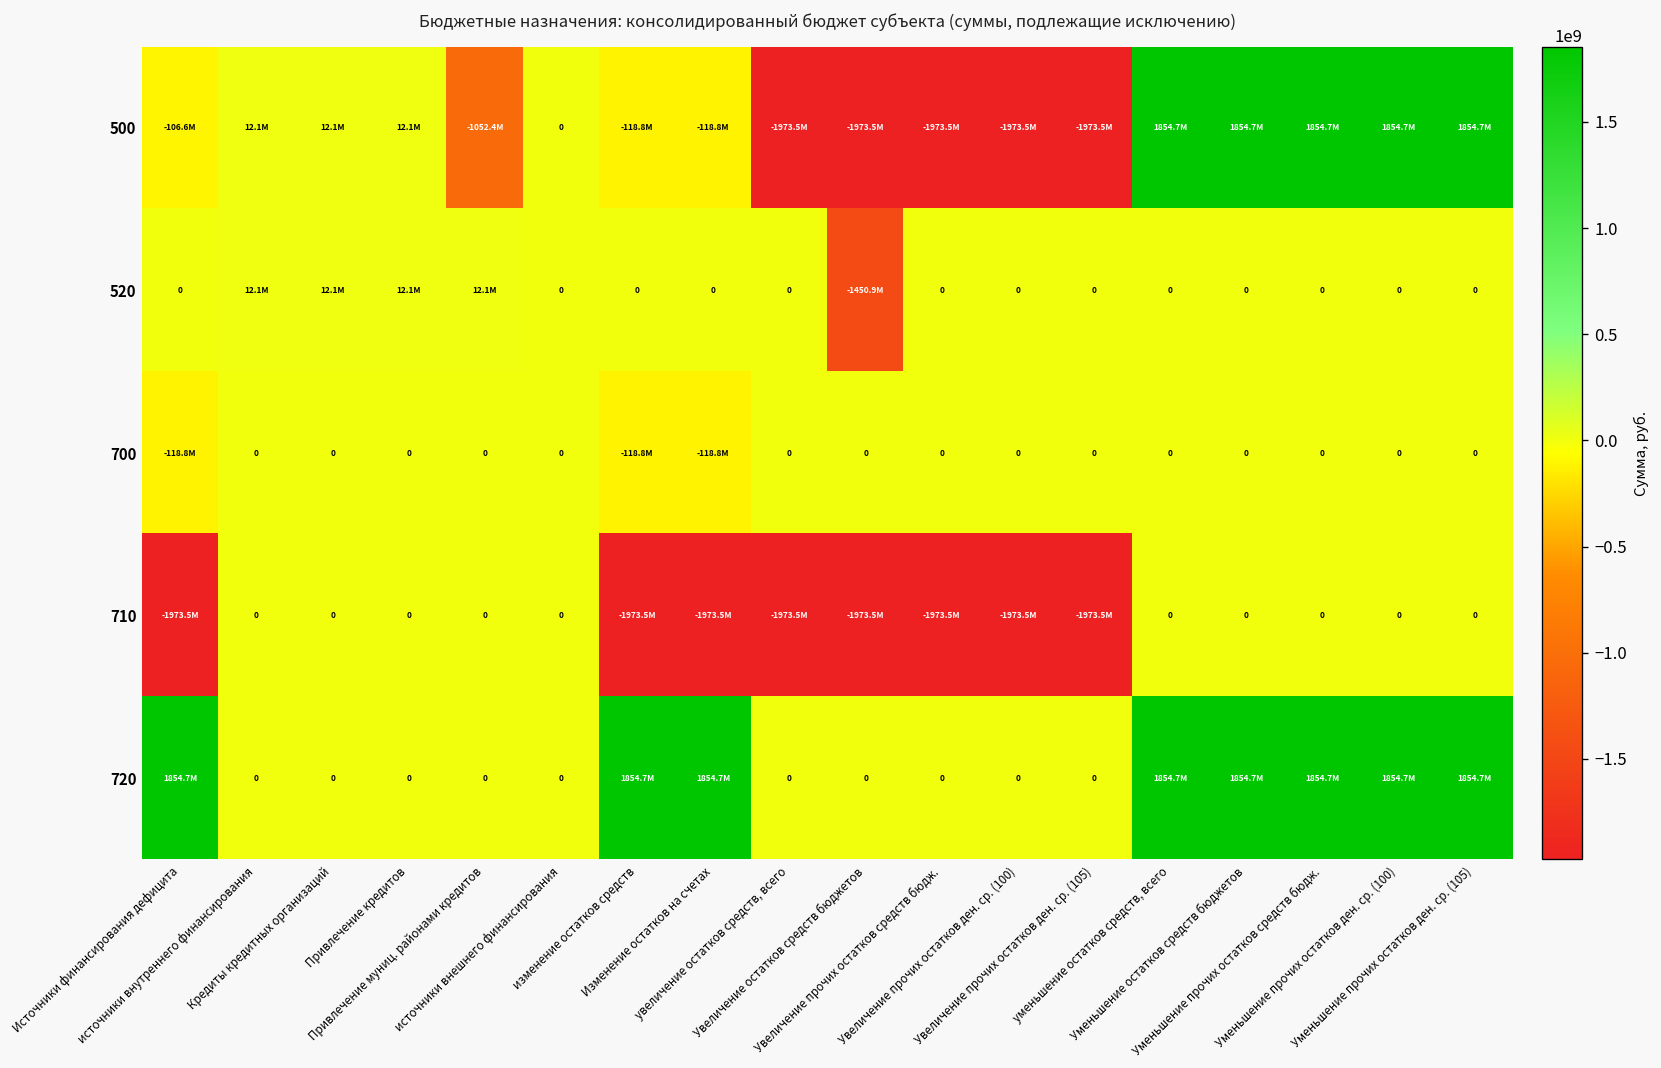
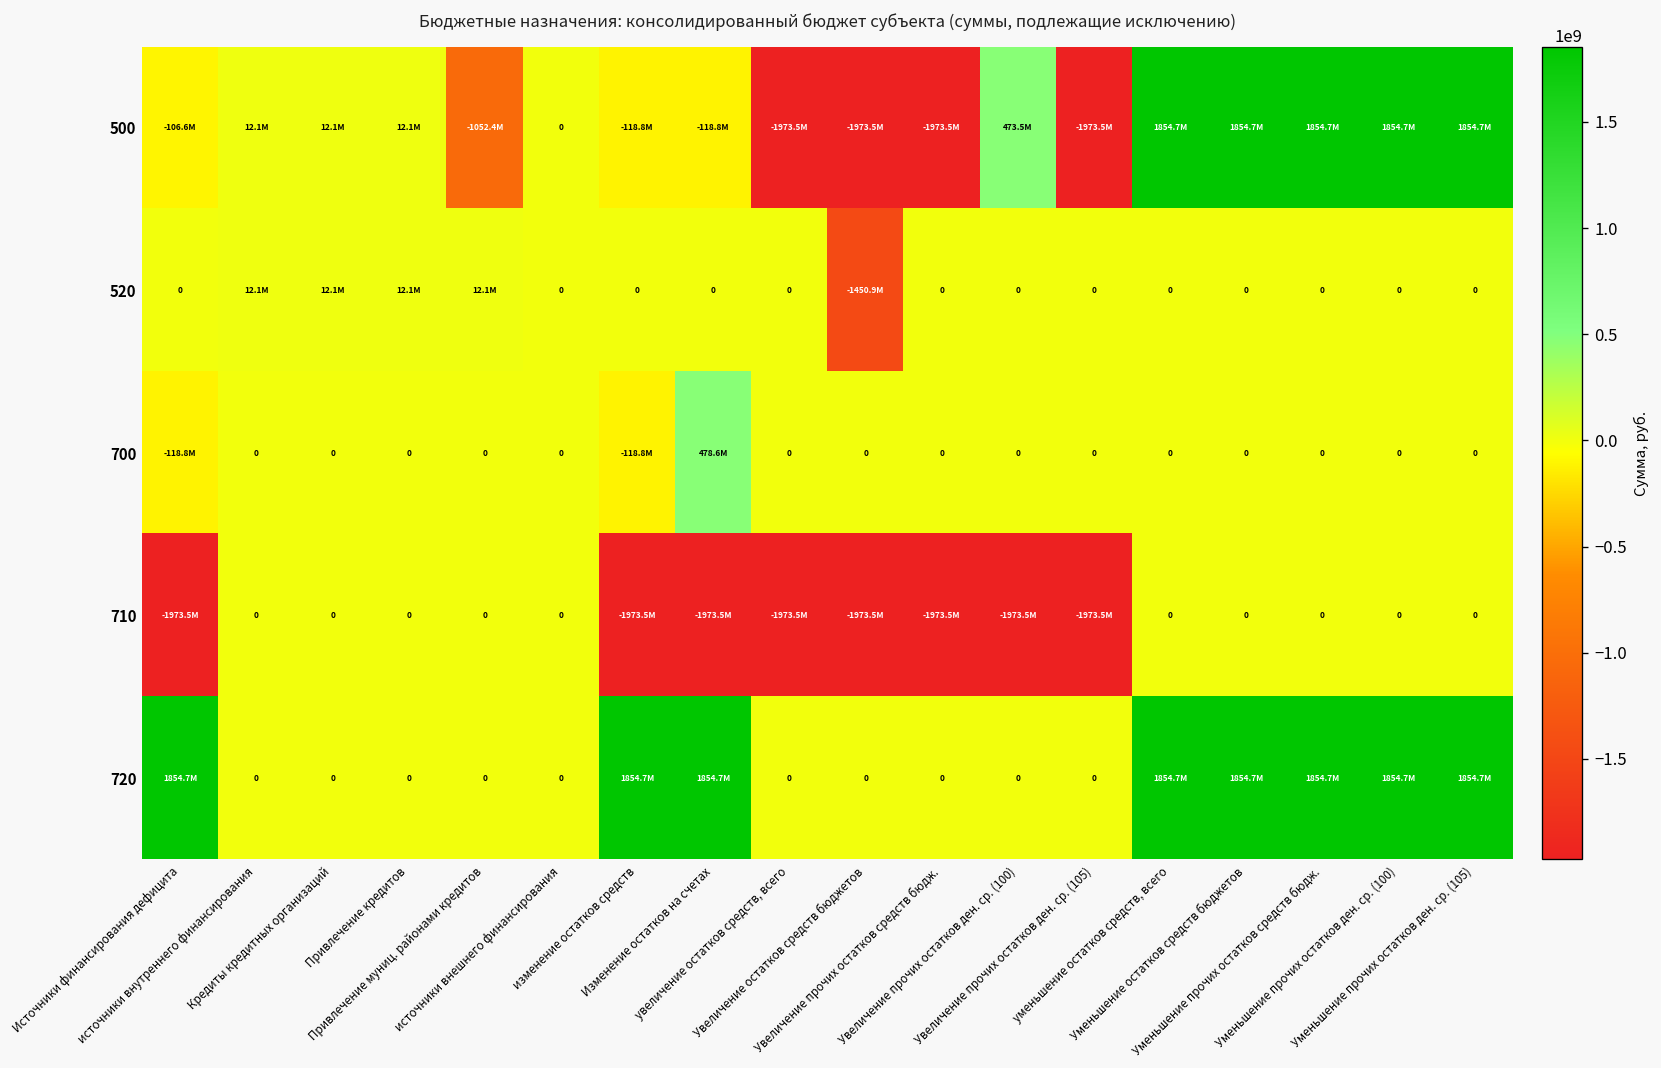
  {
    "500": {
      "Источники финансирования дефицита": "-106.6M",
      "источники внутреннего финансирования": "12.1M",
      "Кредиты кредитных организаций": "12.1M",
      "Привлечение кредитов": "12.1M",
      "Привлечение муниц. районами кредитов": "-1052.4M",
      "источники внешнего финансирования": "0",
      "изменение остатков средств": "-118.8M",
      "Изменение остатков на счетах": "-118.8M",
      "увеличение остатков средств, всего": "-1973.5M",
      "Увеличение остатков средств бюджетов": "-1973.5M",
      "Увеличение прочих остатков средств бюдж.": "-1973.5M",
-     "Увеличение прочих остатков ден. ср. (100)": "-1973.5M",
+     "Увеличение прочих остатков ден. ср. (100)": "473.5M",
      "Увеличение прочих остатков ден. ср. (105)": "-1973.5M",
      "уменьшение остатков средств, всего": "1854.7M",
      "Уменьшение остатков средств бюджетов": "1854.7M",
      "Уменьшение прочих остатков средств бюдж.": "1854.7M",
      "Уменьшение прочих остатков ден. ср. (100)": "1854.7M",
      "Уменьшение прочих остатков ден. ср. (105)": "1854.7M"
    },
    "520": {
      "Источники финансирования дефицита": "0",
      "источники внутреннего финансирования": "12.1M",
      "Кредиты кредитных организаций": "12.1M",
      "Привлечение кредитов": "12.1M",
      "Привлечение муниц. районами кредитов": "12.1M",
      "источники внешнего финансирования": "0",
      "изменение остатков средств": "0",
      "Изменение остатков на счетах": "0",
      "увеличение остатков средств, всего": "0",
      "Увеличение остатков средств бюджетов": "-1450.9M",
      "Увеличение прочих остатков средств бюдж.": "0",
      "Увеличение прочих остатков ден. ср. (100)": "0",
      "Увеличение прочих остатков ден. ср. (105)": "0",
      "уменьшение остатков средств, всего": "0",
      "Уменьшение остатков средств бюджетов": "0",
      "Уменьшение прочих остатков средств бюдж.": "0",
      "Уменьшение прочих остатков ден. ср. (100)": "0",
      "Уменьшение прочих остатков ден. ср. (105)": "0"
    },
    "700": {
      "Источники финансирования дефицита": "-118.8M",
      "источники внутреннего финансирования": "0",
      "Кредиты кредитных организаций": "0",
      "Привлечение кредитов": "0",
      "Привлечение муниц. районами кредитов": "0",
      "источники внешнего финансирования": "0",
      "изменение остатков средств": "-118.8M",
-     "Изменение остатков на счетах": "-118.8M",
+     "Изменение остатков на счетах": "478.6M",
      "увеличение остатков средств, всего": "0",
      "Увеличение остатков средств бюджетов": "0",
      "Увеличение прочих остатков средств бюдж.": "0",
      "Увеличение прочих остатков ден. ср. (100)": "0",
      "Увеличение прочих остатков ден. ср. (105)": "0",
      "уменьшение остатков средств, всего": "0",
      "Уменьшение остатков средств бюджетов": "0",
      "Уменьшение прочих остатков средств бюдж.": "0",
      "Уменьшение прочих остатков ден. ср. (100)": "0",
      "Уменьшение прочих остатков ден. ср. (105)": "0"
    },
    "710": {
      "Источники финансирования дефицита": "-1973.5M",
      "источники внутреннего финансирования": "0",
      "Кредиты кредитных организаций": "0",
      "Привлечение кредитов": "0",
      "Привлечение муниц. районами кредитов": "0",
      "источники внешнего финансирования": "0",
      "изменение остатков средств": "-1973.5M",
      "Изменение остатков на счетах": "-1973.5M",
      "увеличение остатков средств, всего": "-1973.5M",
      "Увеличение остатков средств бюджетов": "-1973.5M",
      "Увеличение прочих остатков средств бюдж.": "-1973.5M",
      "Увеличение прочих остатков ден. ср. (100)": "-1973.5M",
      "Увеличение прочих остатков ден. ср. (105)": "-1973.5M",
      "уменьшение остатков средств, всего": "0",
      "Уменьшение остатков средств бюджетов": "0",
      "Уменьшение прочих остатков средств бюдж.": "0",
      "Уменьшение прочих остатков ден. ср. (100)": "0",
      "Уменьшение прочих остатков ден. ср. (105)": "0"
    },
    "720": {
      "Источники финансирования дефицита": "1854.7M",
      "источники внутреннего финансирования": "0",
      "Кредиты кредитных организаций": "0",
      "Привлечение кредитов": "0",
      "Привлечение муниц. районами кредитов": "0",
      "источники внешнего финансирования": "0",
      "изменение остатков средств": "1854.7M",
      "Изменение остатков на счетах": "1854.7M",
      "увеличение остатков средств, всего": "0",
      "Увеличение остатков средств бюджетов": "0",
      "Увеличение прочих остатков средств бюдж.": "0",
      "Увеличение прочих остатков ден. ср. (100)": "0",
      "Увеличение прочих остатков ден. ср. (105)": "0",
      "уменьшение остатков средств, всего": "1854.7M",
      "Уменьшение остатков средств бюджетов": "1854.7M",
      "Уменьшение прочих остатков средств бюдж.": "1854.7M",
      "Уменьшение прочих остатков ден. ср. (100)": "1854.7M",
      "Уменьшение прочих остатков ден. ср. (105)": "1854.7M"
    }
  }
